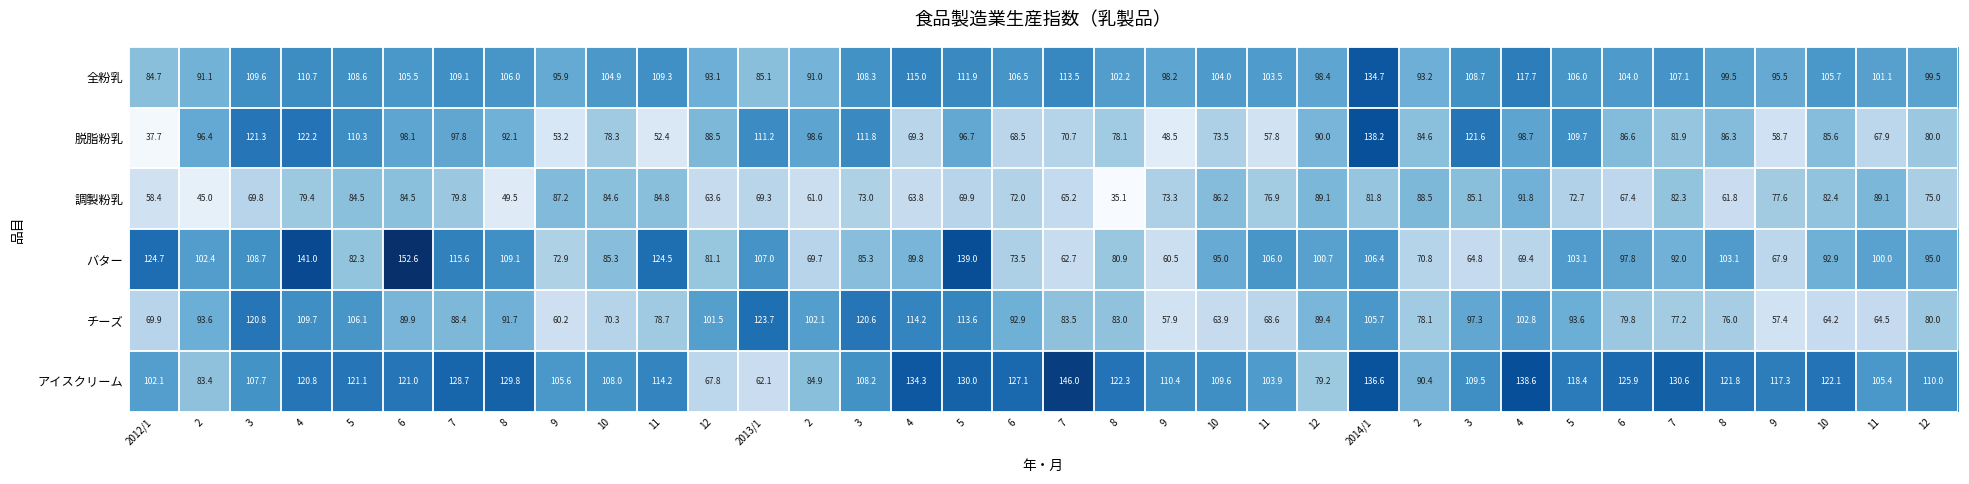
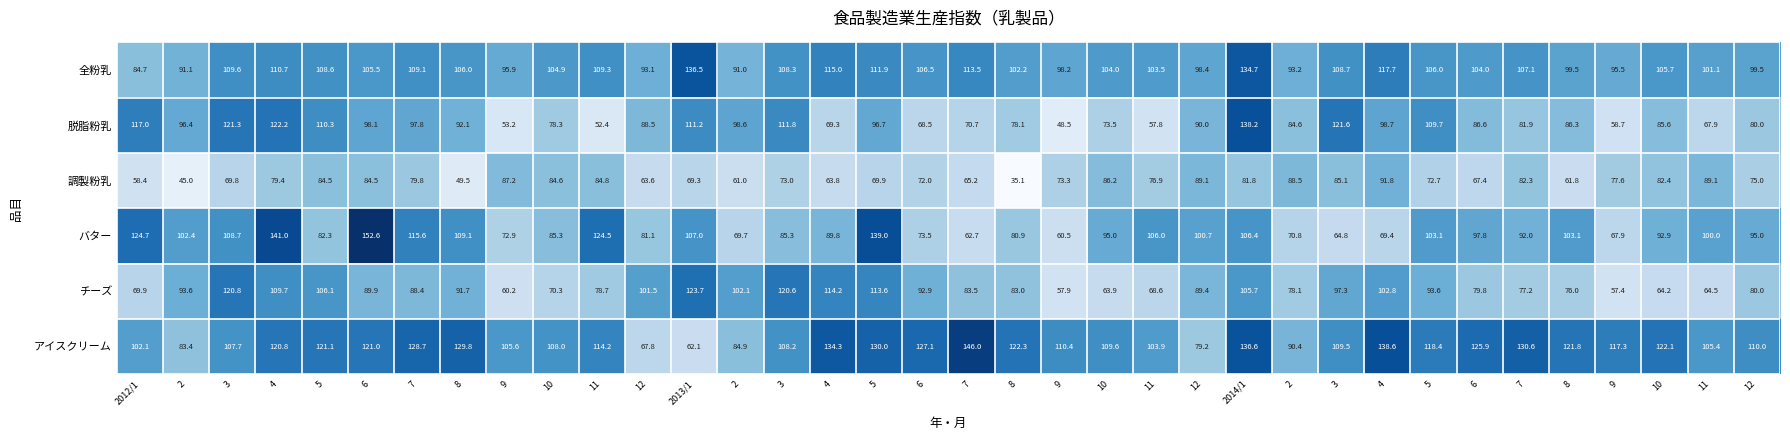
  {
    "全粉乳": {
      "2012/1": 84.7,
-     "2013/1": 85.1,
+     "2013/1": 136.5,
      "2014/1": 134.7
    },
    "脱脂粉乳": {
-     "2012/1": 37.7,
+     "2012/1": 117.0,
      "2013/1": 111.2,
      "2014/1": 138.2
    },
    "調製粉乳": {
      "2012/1": 58.4,
      "2013/1": 69.3,
      "2014/1": 81.8
    },
    "バター": {
      "2012/1": 124.7,
      "2013/1": 107.0,
      "2014/1": 106.4
    },
    "チーズ": {
      "2012/1": 69.9,
      "2013/1": 123.7,
      "2014/1": 105.7
    },
    "アイスクリーム": {
      "2012/1": 102.1,
      "2013/1": 62.1,
      "2014/1": 136.6
    }
  }
